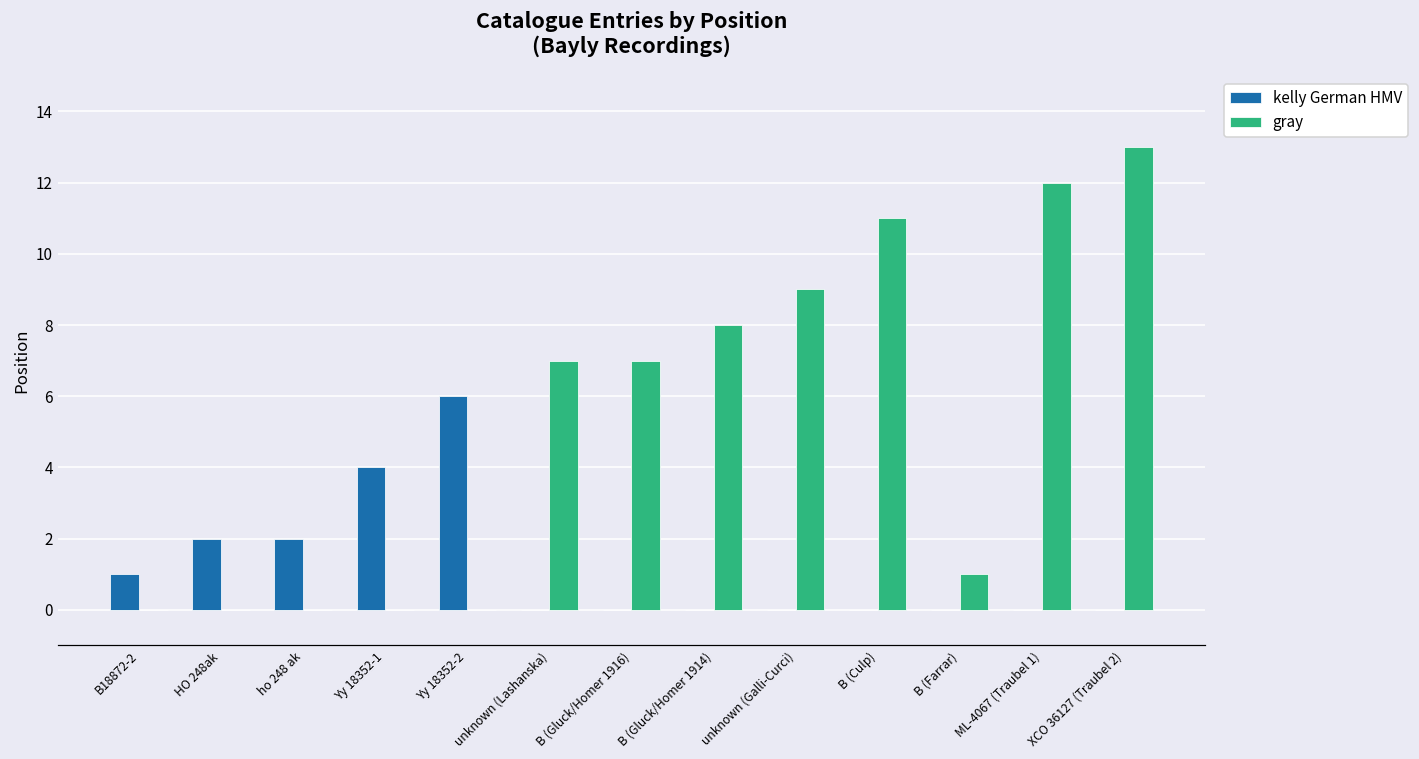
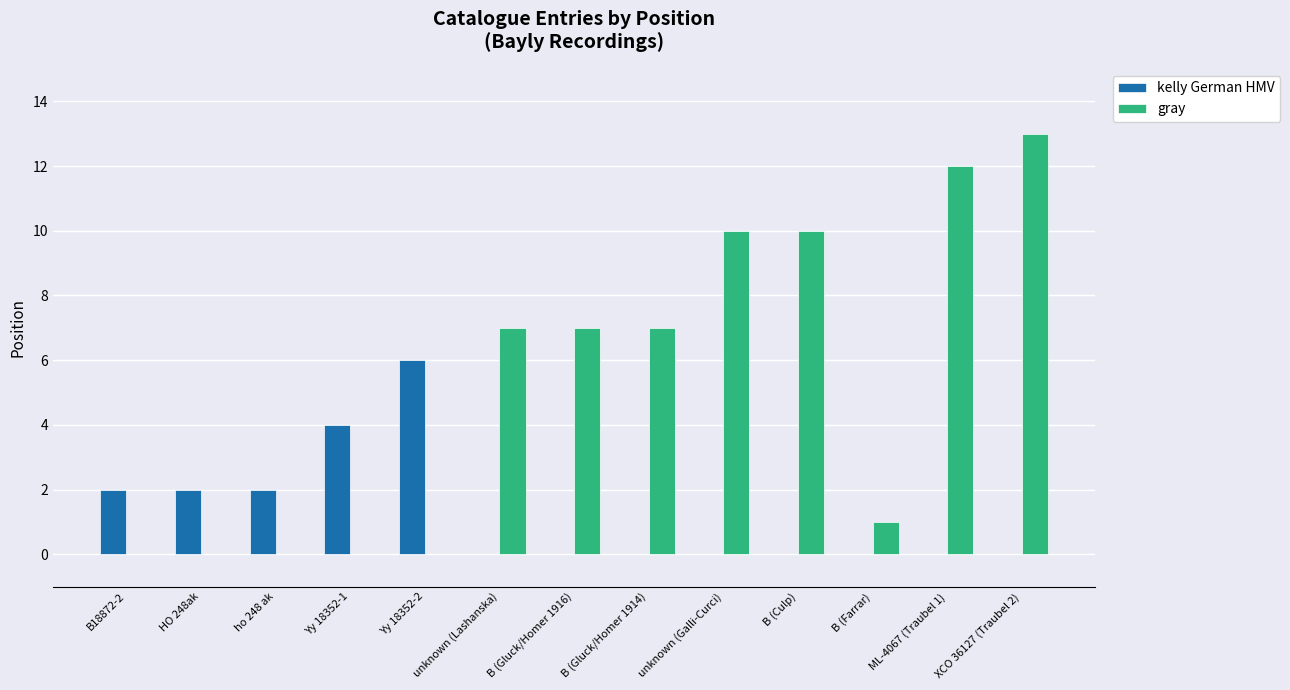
  {
    "kelly German HMV": {
-     "B18872-2": 1,
+     "B18872-2": 2,
      "HO 248ak": 2,
      "ho 248 ak": 2,
      "Yy 18352-1": 4,
      "Yy 18352-2": 6,
      "unknown (Lashanska)": 0,
      "B (Gluck/Homer 1916)": 0,
      "B (Gluck/Homer 1914)": 0,
      "unknown (Galli-Curci)": 0,
      "B (Culp)": 0,
      "B (Farrar)": 0,
      "ML-4067 (Traubel 1)": 0,
      "XCO 36127 (Traubel 2)": 0
    },
    "gray": {
      "B18872-2": 0,
      "HO 248ak": 0,
      "ho 248 ak": 0,
      "Yy 18352-1": 0,
      "Yy 18352-2": 0,
      "unknown (Lashanska)": 7,
      "B (Gluck/Homer 1916)": 7,
-     "B (Gluck/Homer 1914)": 8,
-     "unknown (Galli-Curci)": 9,
-     "B (Culp)": 11,
+     "B (Gluck/Homer 1914)": 7,
+     "unknown (Galli-Curci)": 10,
+     "B (Culp)": 10,
      "B (Farrar)": 1,
      "ML-4067 (Traubel 1)": 12,
      "XCO 36127 (Traubel 2)": 13
    }
  }
